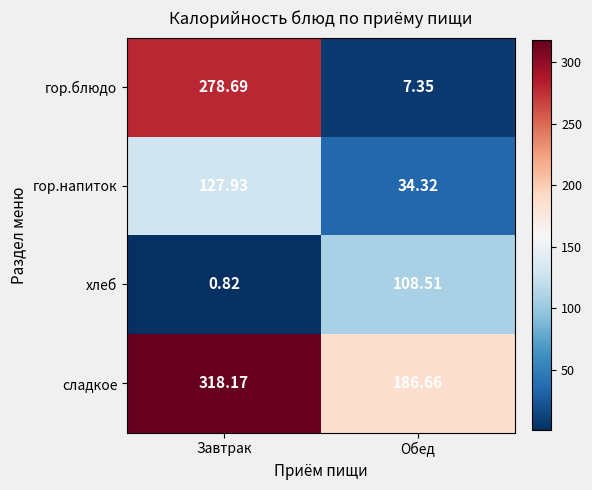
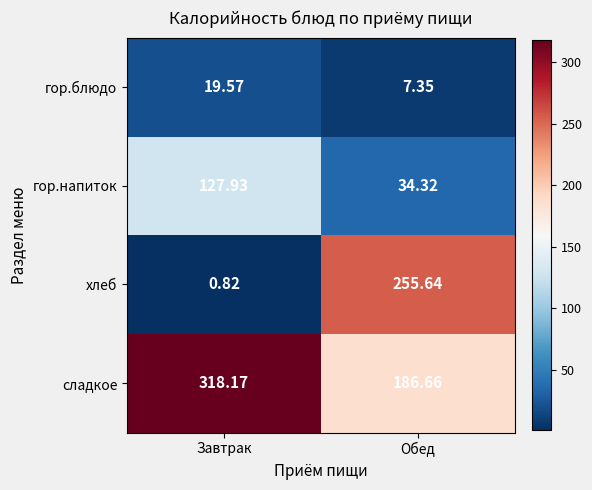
  {
    "гор.блюдо": {
-     "Завтрак": 278.69,
+     "Завтрак": 19.57,
      "Обед": 7.35
    },
    "гор.напиток": {
      "Обед": 34.32
    },
    "хлеб": {
      "Завтрак": 0.82,
-     "Обед": 108.51
+     "Обед": 255.64
    },
    "сладкое": {
      "Завтрак": 318.17,
      "Обед": 186.66
    }
  }
